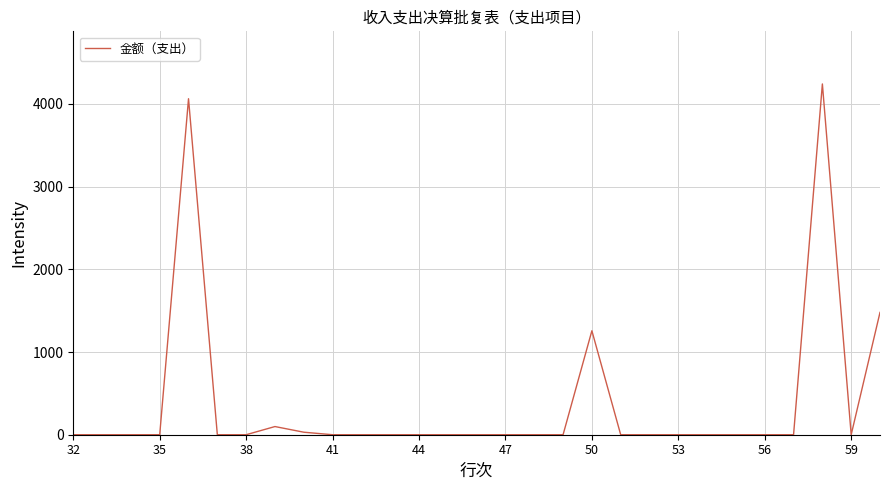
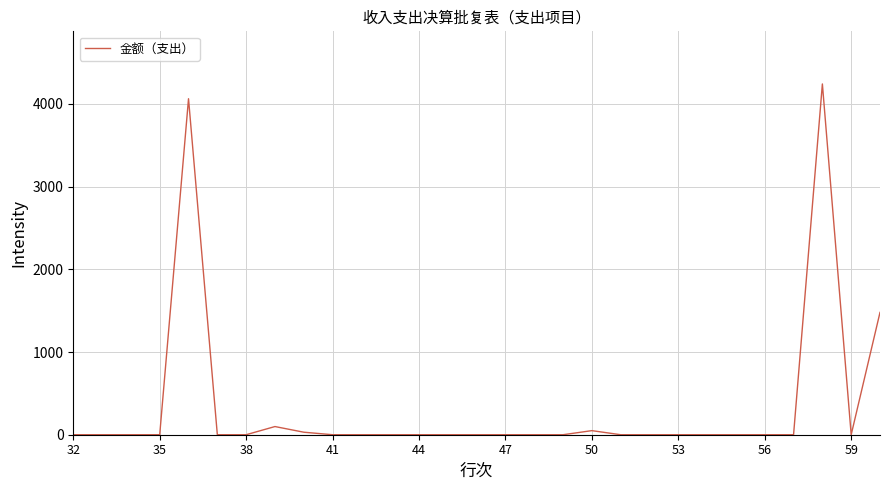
  {
    "32": 0,
    "35": 0,
    "38": 0,
    "41": 0,
    "44": 0,
    "47": 0,
-   "50": 1300,
+   "50": 0,
    "53": 0,
    "56": 0,
    "59": 0
  }
